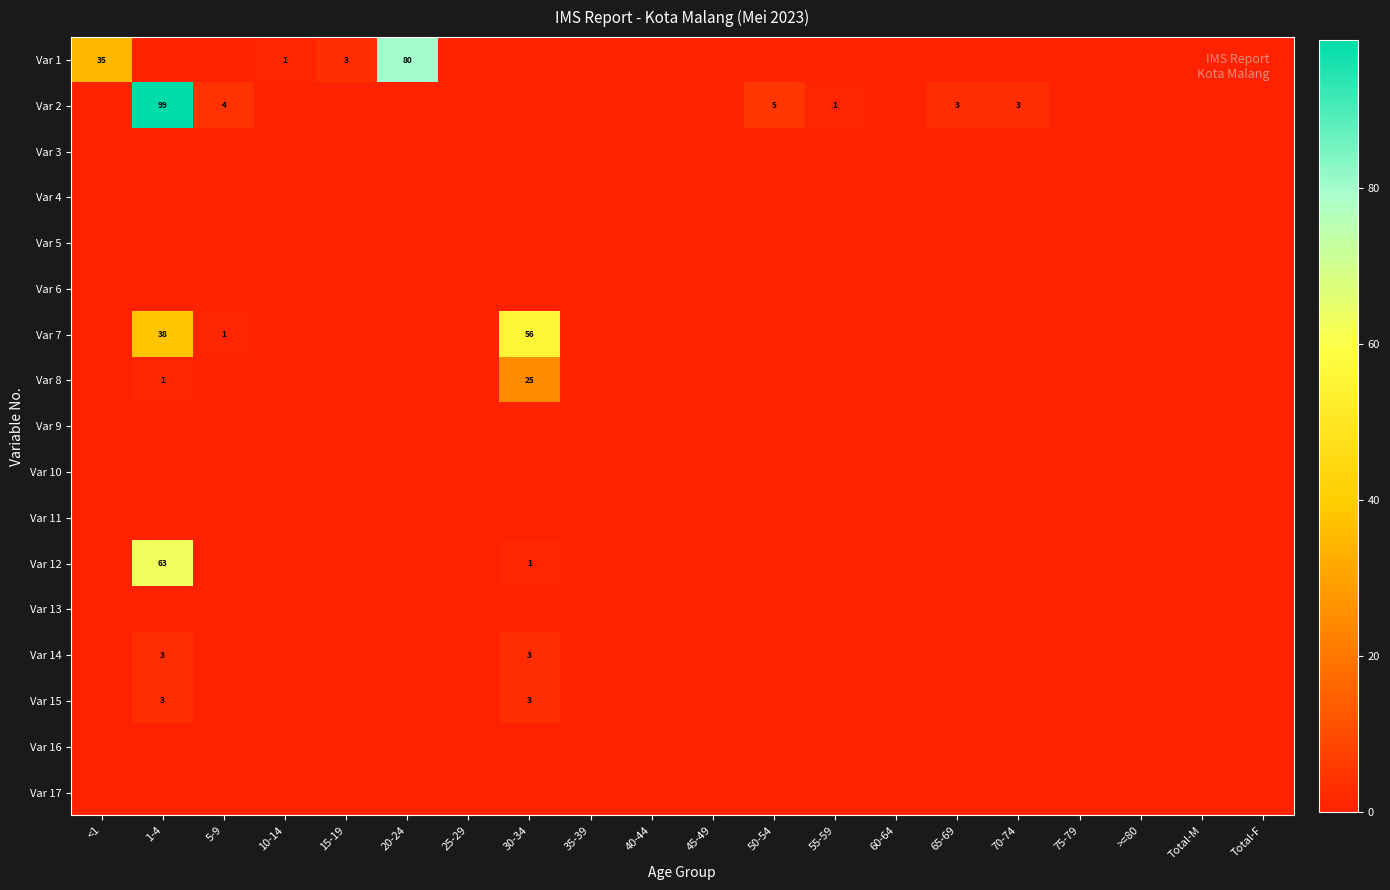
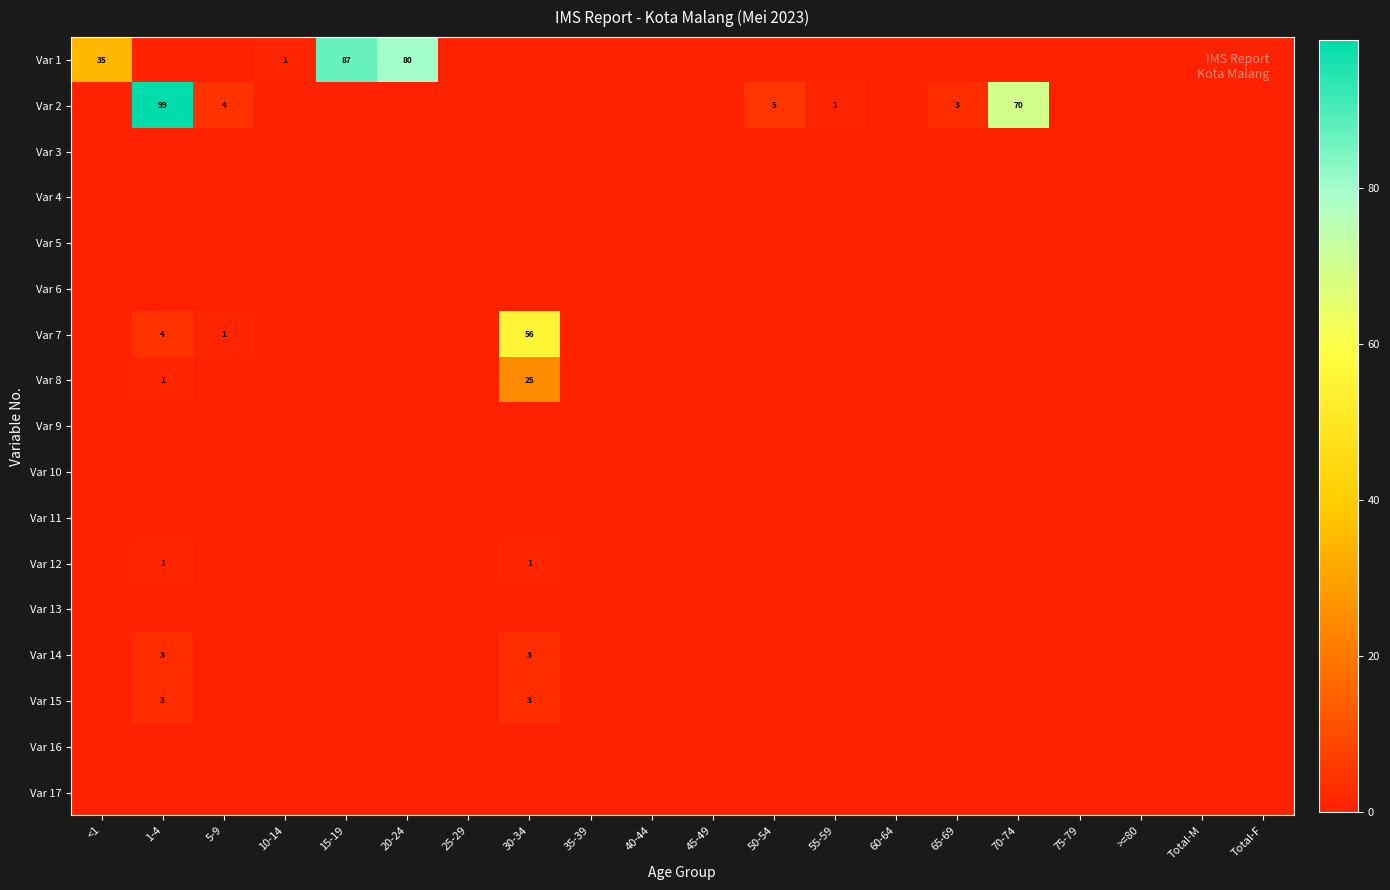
  {
    "Var 1": {
      "<1": 35,
      "10-14": 1,
-     "15-19": 3,
+     "15-19": 87,
      "20-24": 80
    },
    "Var 2": {
      "1-4": 99,
      "5-9": 4,
      "50-54": 5,
      "55-59": 1,
      "65-69": 3,
-     "70-74": 3
+     "70-74": 70
    },
    "Var 7": {
-     "1-4": 38,
+     "1-4": 4,
      "5-9": 1,
      "30-34": 56
    },
    "Var 8": {
      "1-4": 1,
      "30-34": 25
    },
    "Var 12": {
-     "1-4": 63,
+     "1-4": 1,
      "30-34": 1
    },
    "Var 14": {
      "1-4": 3,
      "30-34": 3
    },
    "Var 15": {
      "1-4": 3,
      "30-34": 3
    }
  }
